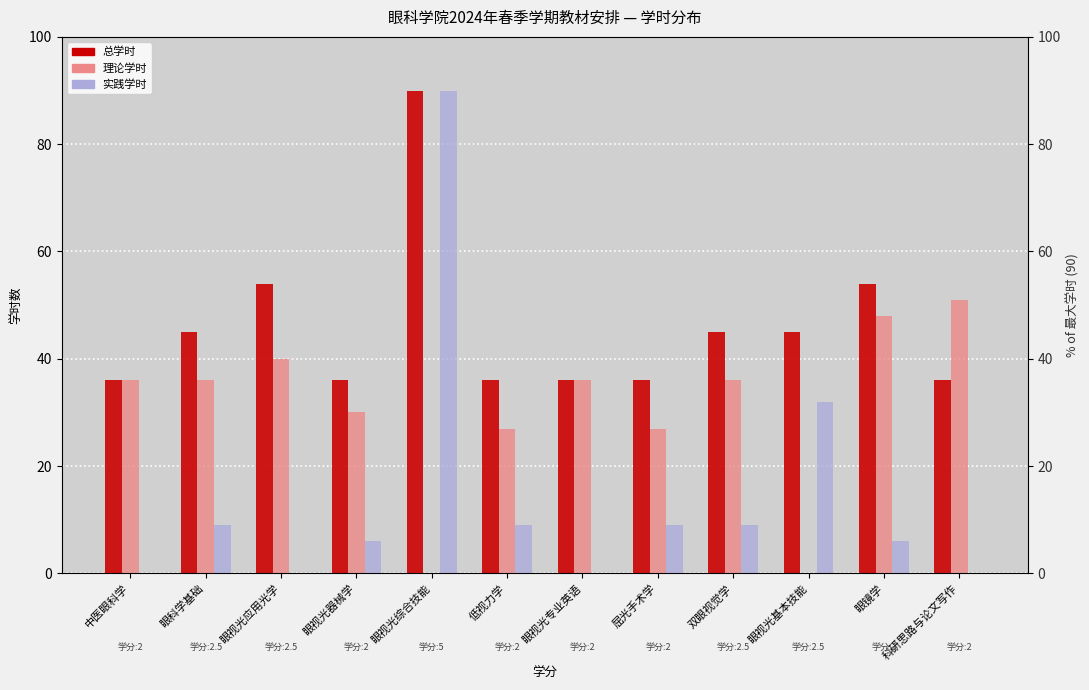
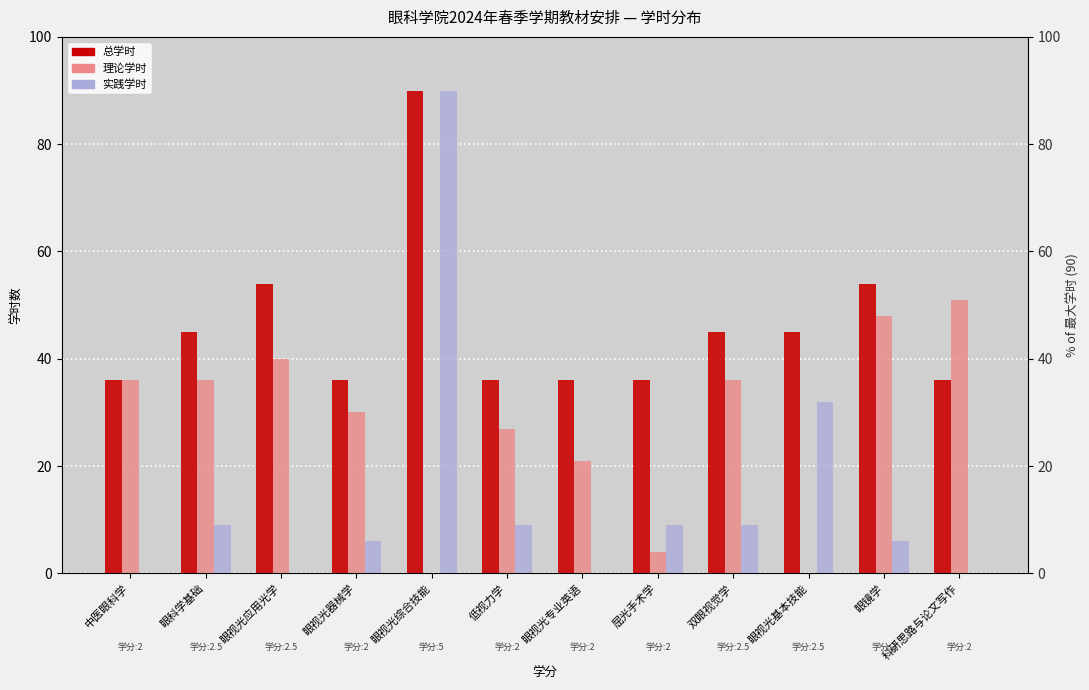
  {
    "总学时": {
      "中医眼科学": 36,
      "眼科学基础": 45,
      "眼视光应用光学": 54,
      "眼视光器械学": 36,
      "眼视光综合技能": 90,
      "低视力学": 36,
      "眼视光专业英语": 36,
      "屈光手术学": 36,
      "双眼视觉学": 45,
      "眼视光基本技能": 45,
      "眼镜学": 54,
      "科研思路与论文写作": 36
    },
    "理论学时": {
      "中医眼科学": 36,
      "眼科学基础": 36,
      "眼视光应用光学": 40,
      "眼视光器械学": 30,
      "眼视光综合技能": 0,
      "低视力学": 27,
-     "眼视光专业英语": 36,
-     "屈光手术学": 27,
+     "眼视光专业英语": 21,
+     "屈光手术学": 4,
      "双眼视觉学": 36,
      "眼视光基本技能": 0,
      "眼镜学": 48,
      "科研思路与论文写作": 51
    },
    "实践学时": {
      "中医眼科学": 0,
      "眼科学基础": 9,
      "眼视光应用光学": 0,
      "眼视光器械学": 6,
      "眼视光综合技能": 90,
      "低视力学": 9,
      "眼视光专业英语": 0,
      "屈光手术学": 9,
      "双眼视觉学": 9,
      "眼视光基本技能": 32,
      "眼镜学": 6,
      "科研思路与论文写作": 0
    }
  }
